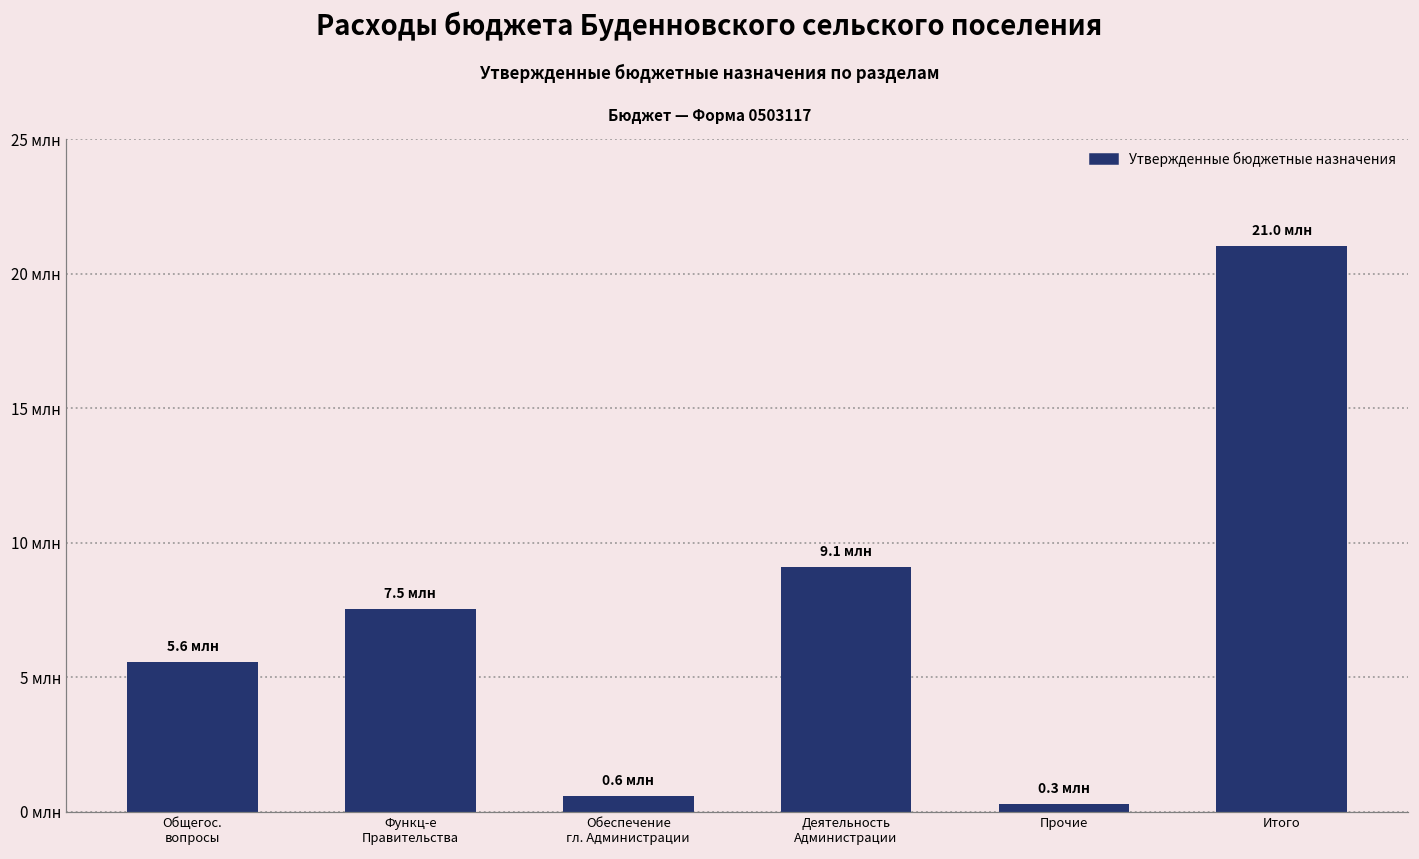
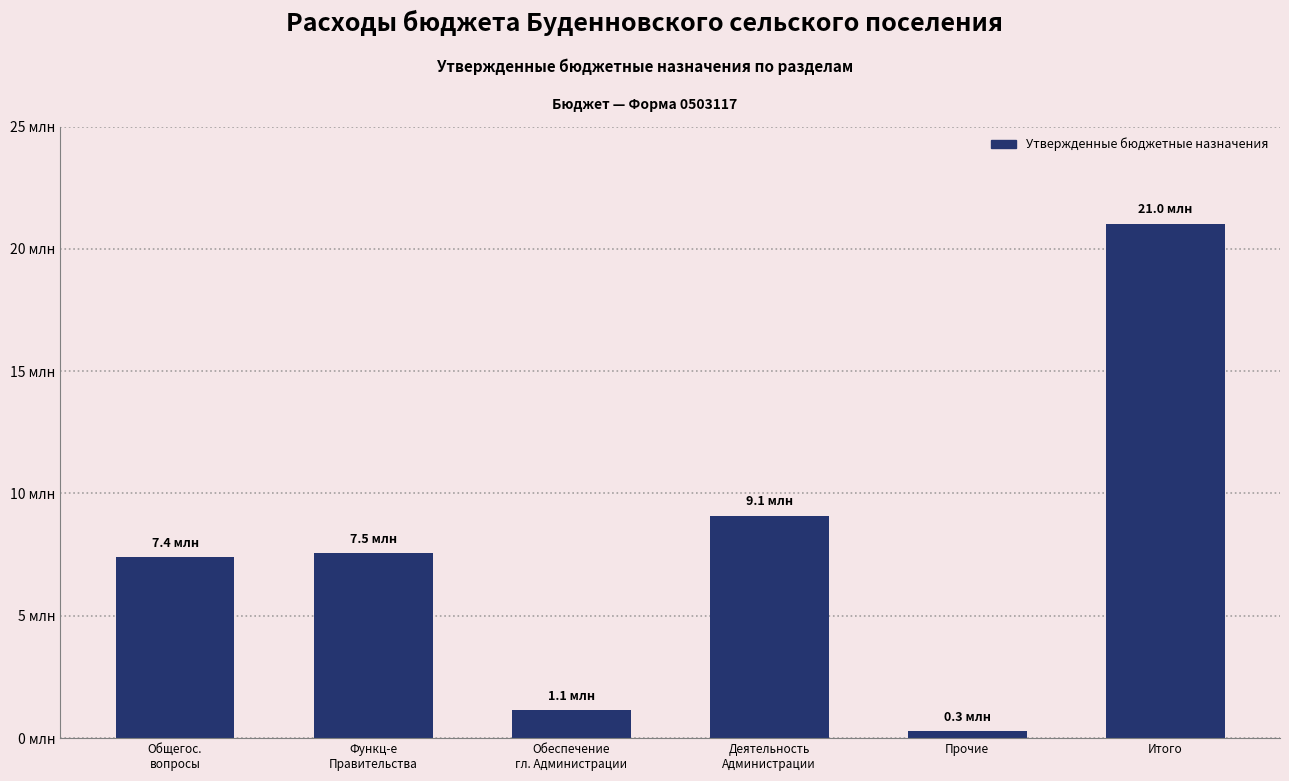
  {
-   "Общегос. вопросы": 5.6,
-   "Обеспечение гл. Администрации": 0.6
+   "Общегос. вопросы": 7.4,
+   "Обеспечение гл. Администрации": 1.1
  }
